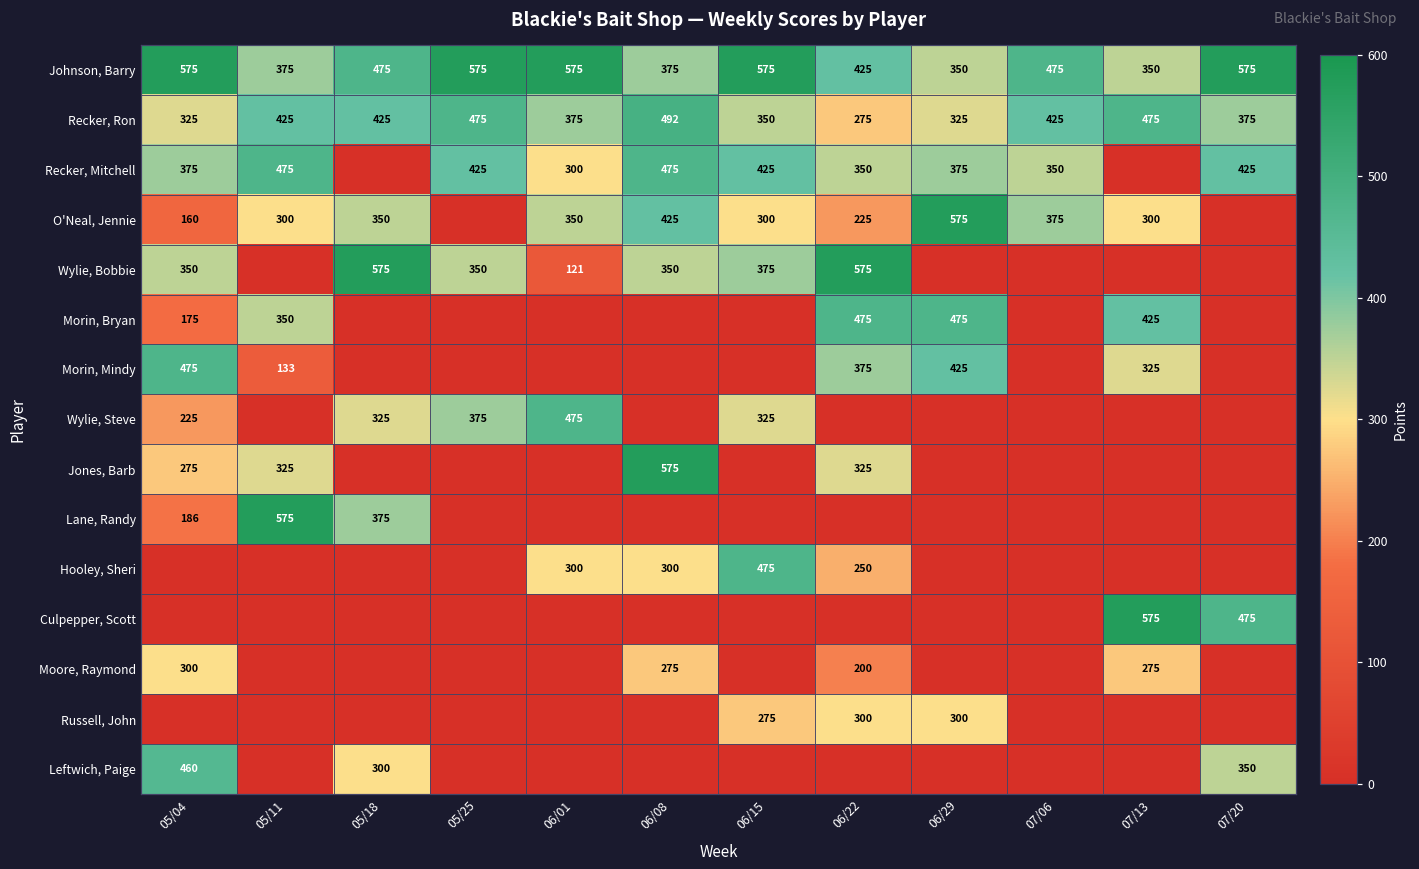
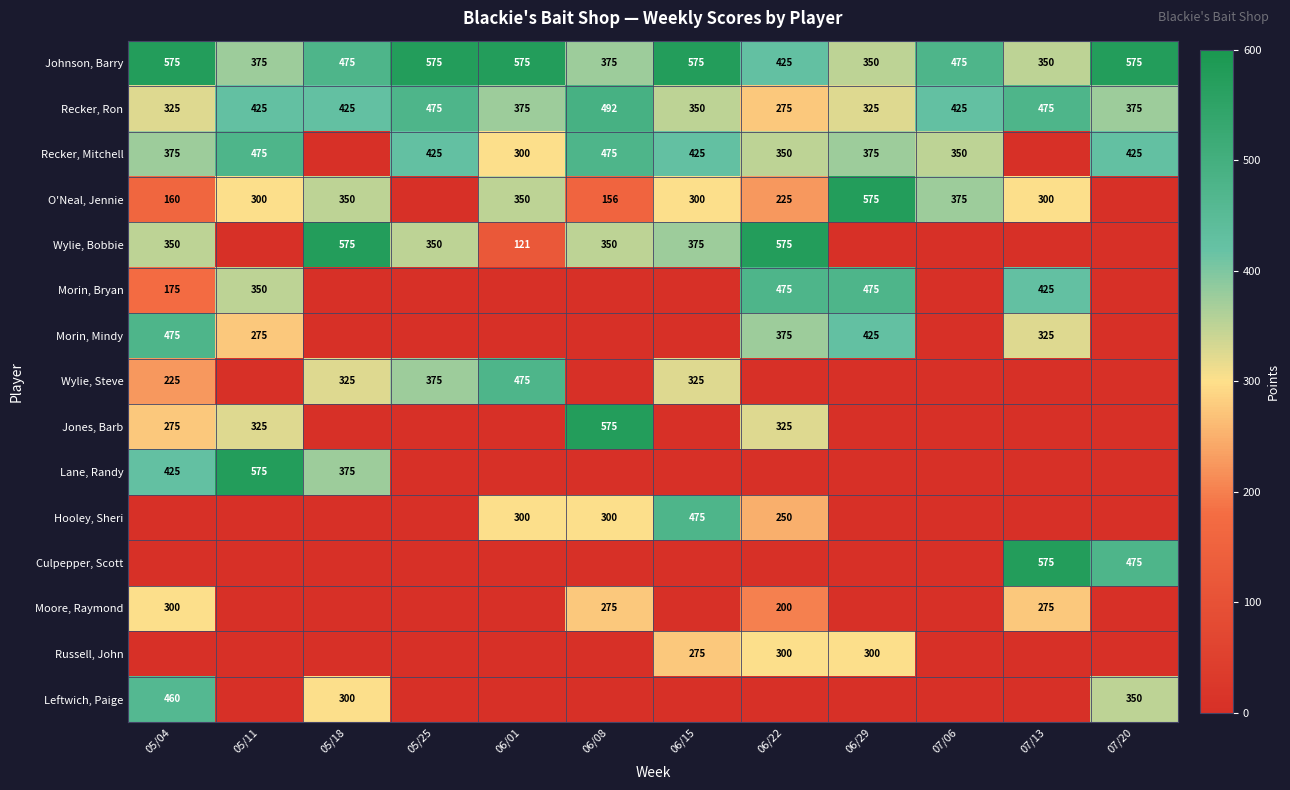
  {
    "Johnson, Barry": {
      "05/04": 575,
      "05/11": 375,
      "05/18": 475,
      "05/25": 575,
      "06/01": 575,
      "06/08": 375,
      "06/15": 575,
      "06/22": 425,
      "06/29": 350,
      "07/06": 475,
      "07/13": 350,
      "07/20": 575
    },
    "Recker, Ron": {
      "05/04": 325,
      "05/11": 425,
      "05/18": 425,
      "05/25": 475,
      "06/01": 375,
      "06/08": 492,
      "06/15": 350,
      "06/22": 275,
      "06/29": 325,
      "07/06": 425,
      "07/13": 475,
      "07/20": 375
    },
    "Recker, Mitchell": {
      "05/04": 375,
      "05/11": 475,
      "05/25": 425,
      "06/01": 300,
      "06/08": 475,
      "06/15": 425,
      "06/22": 350,
      "06/29": 375,
      "07/06": 350,
      "07/20": 425
    },
    "O'Neal, Jennie": {
      "05/04": 160,
      "05/11": 300,
      "05/18": 350,
      "06/01": 350,
-     "06/08": 425,
+     "06/08": 156,
      "06/15": 300,
      "06/22": 225,
      "06/29": 575,
      "07/06": 375,
      "07/13": 300
    },
    "Wylie, Bobbie": {
      "05/04": 350,
      "05/18": 575,
      "05/25": 350,
      "06/01": 121,
      "06/08": 350,
      "06/15": 375,
      "06/22": 575
    },
    "Morin, Bryan": {
      "05/04": 175,
      "05/11": 350,
      "06/22": 475,
      "06/29": 475,
      "07/13": 425
    },
    "Morin, Mindy": {
      "05/04": 475,
-     "05/11": 133,
+     "05/11": 275,
      "06/22": 375,
      "06/29": 425,
      "07/13": 325
    },
    "Wylie, Steve": {
      "05/04": 225,
      "05/18": 325,
      "05/25": 375,
      "06/01": 475,
      "06/15": 325
    },
    "Jones, Barb": {
      "05/04": 275,
      "05/11": 325,
      "06/08": 575,
      "06/22": 325
    },
    "Lane, Randy": {
-     "05/04": 186,
+     "05/04": 425,
      "05/11": 575,
      "05/18": 375
    },
    "Hooley, Sheri": {
      "06/01": 300,
      "06/08": 300,
      "06/15": 475,
      "06/22": 250
    },
    "Culpepper, Scott": {
      "07/13": 575,
      "07/20": 475
    },
    "Moore, Raymond": {
      "05/04": 300,
      "06/08": 275,
      "06/22": 200,
      "07/13": 275
    },
    "Russell, John": {
      "06/15": 275,
      "06/22": 300,
      "06/29": 300
    },
    "Leftwich, Paige": {
      "05/04": 460,
      "05/18": 300,
      "07/20": 350
    }
  }
